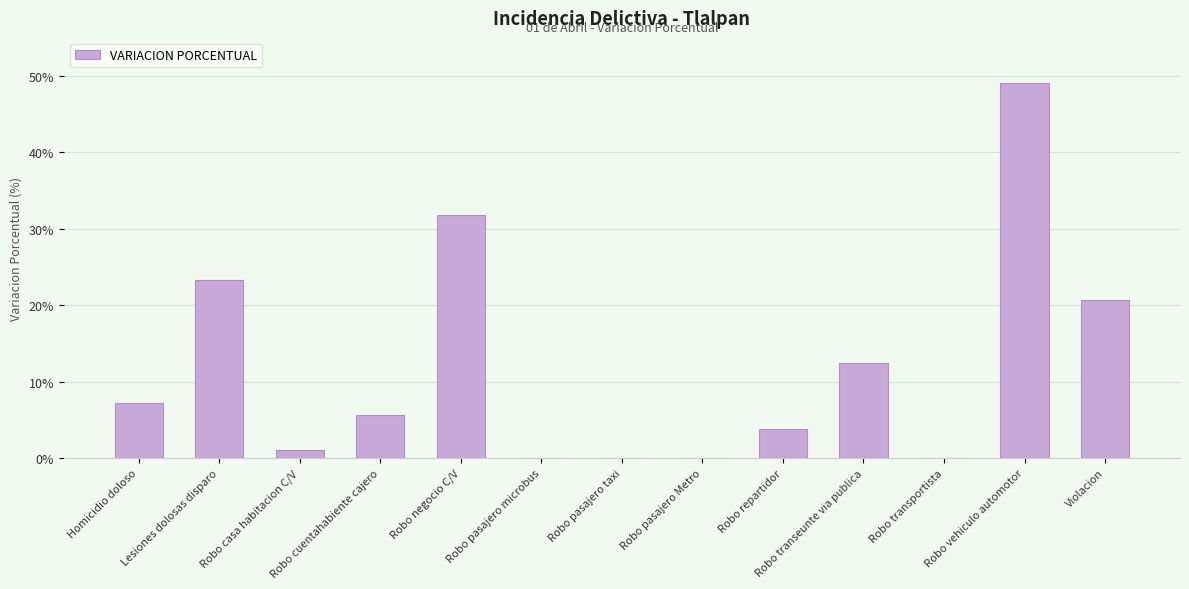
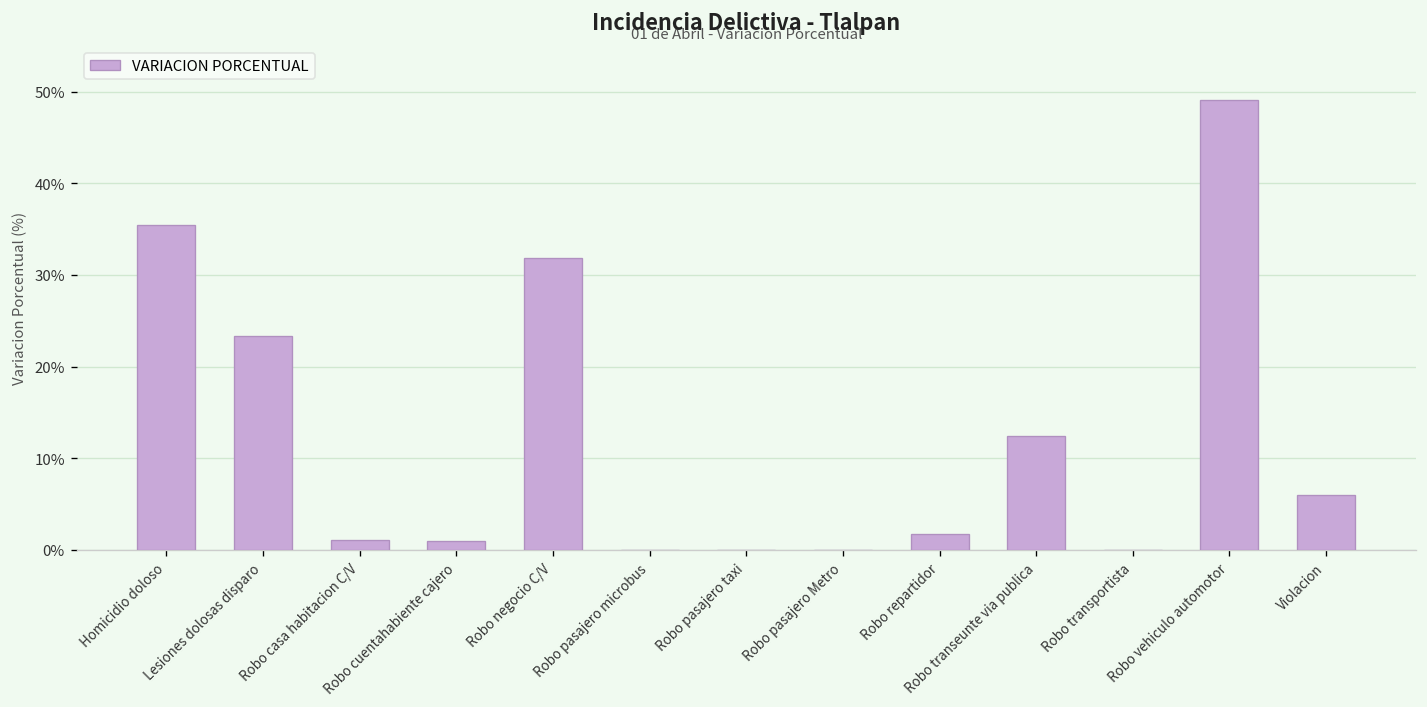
  {
-   "Homicidio doloso": "7%",
+   "Homicidio doloso": "35%",
    "Lesiones dolosas disparo": "23%",
    "Robo casa habitacion C/V": "1%",
-   "Robo cuentahabiente cajero": "6%",
+   "Robo cuentahabiente cajero": "1%",
    "Robo negocio C/V": "32%",
    "Robo pasajero microbus": "0%",
    "Robo pasajero taxi": "0%",
    "Robo pasajero Metro": "0%",
-   "Robo repartidor": "4%",
+   "Robo repartidor": "2%",
    "Robo transeunte via publica": "12%",
    "Robo transportista": "0%",
    "Robo vehiculo automotor": "49%",
-   "Violacion": "21%"
+   "Violacion": "6%"
  }
